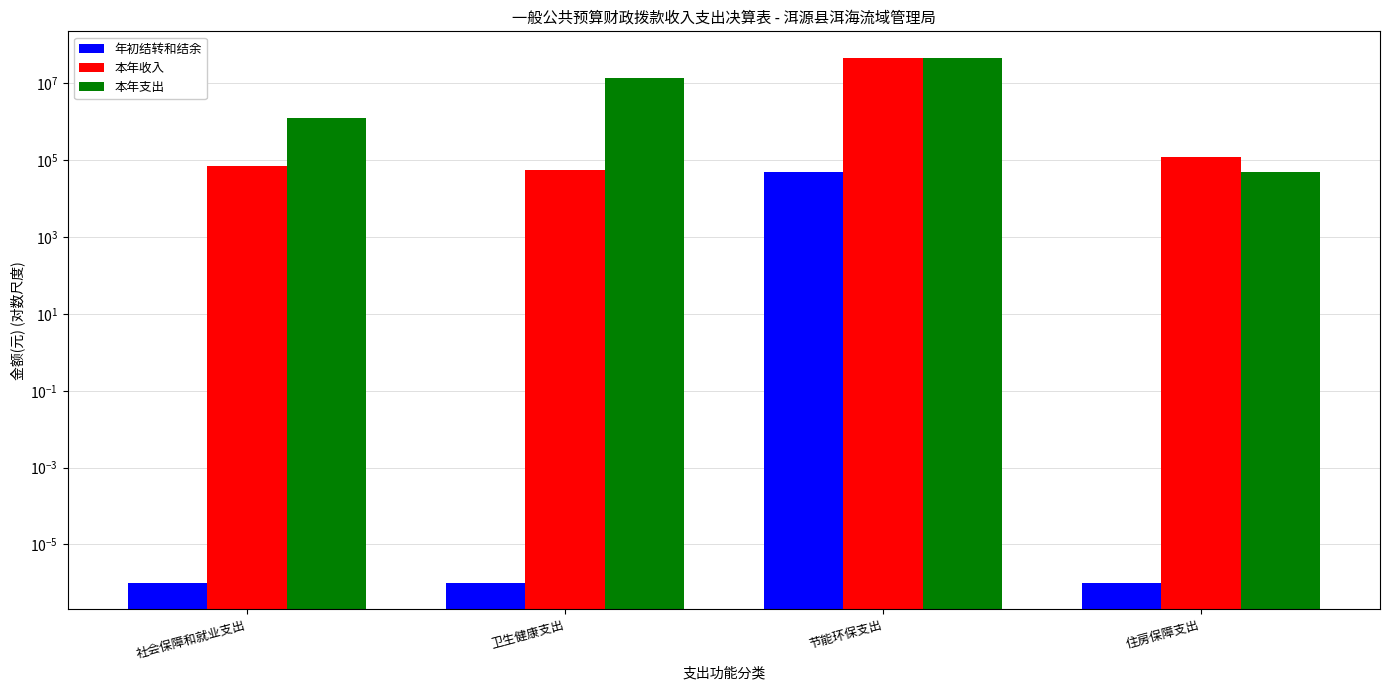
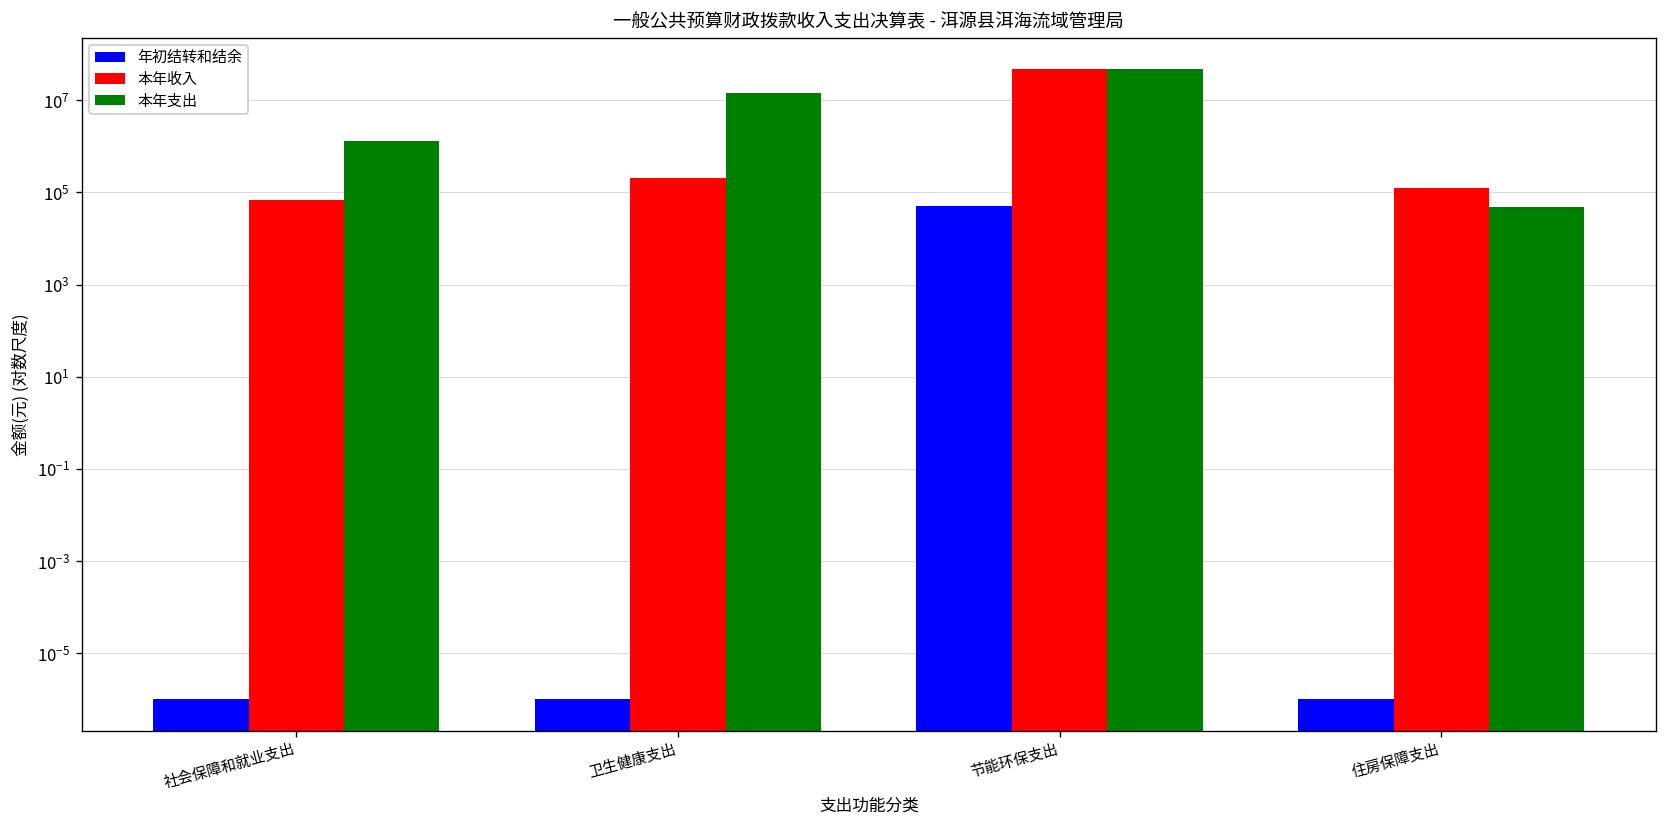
  {
    "年初结转和结余": {
      "社会保障和就业支出": 0.0000010,
      "卫生健康支出": 0.0000010,
      "节能环保支出": 50000,
      "住房保障支出": 0.0000010
    },
    "本年收入": {
      "社会保障和就业支出": 70000,
-     "卫生健康支出": 60000,
+     "卫生健康支出": 200000,
      "节能环保支出": 50000000,
      "住房保障支出": 120000
    },
    "本年支出": {
      "社会保障和就业支出": 1300000,
      "卫生健康支出": 14000000,
      "节能环保支出": 50000000,
      "住房保障支出": 50000
    }
  }
